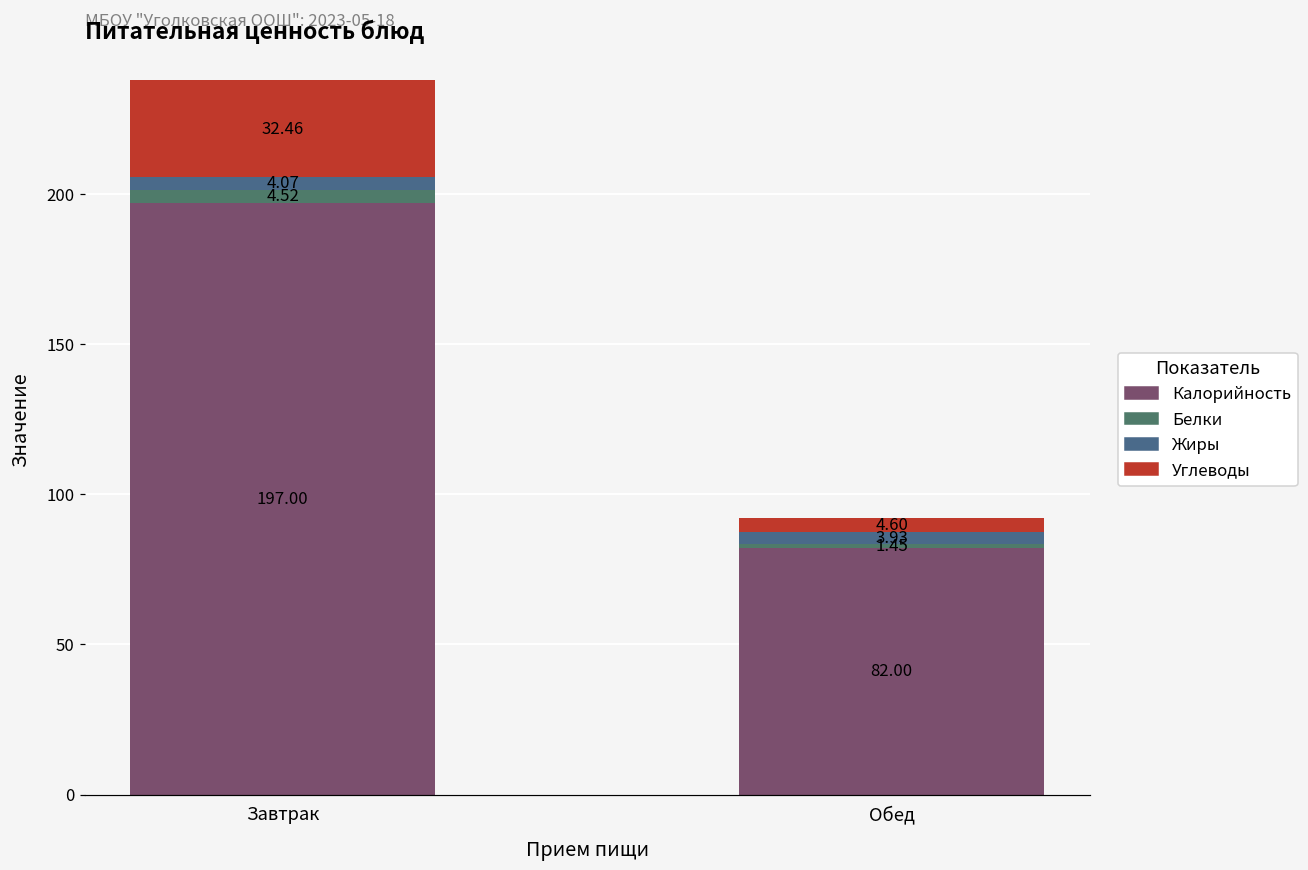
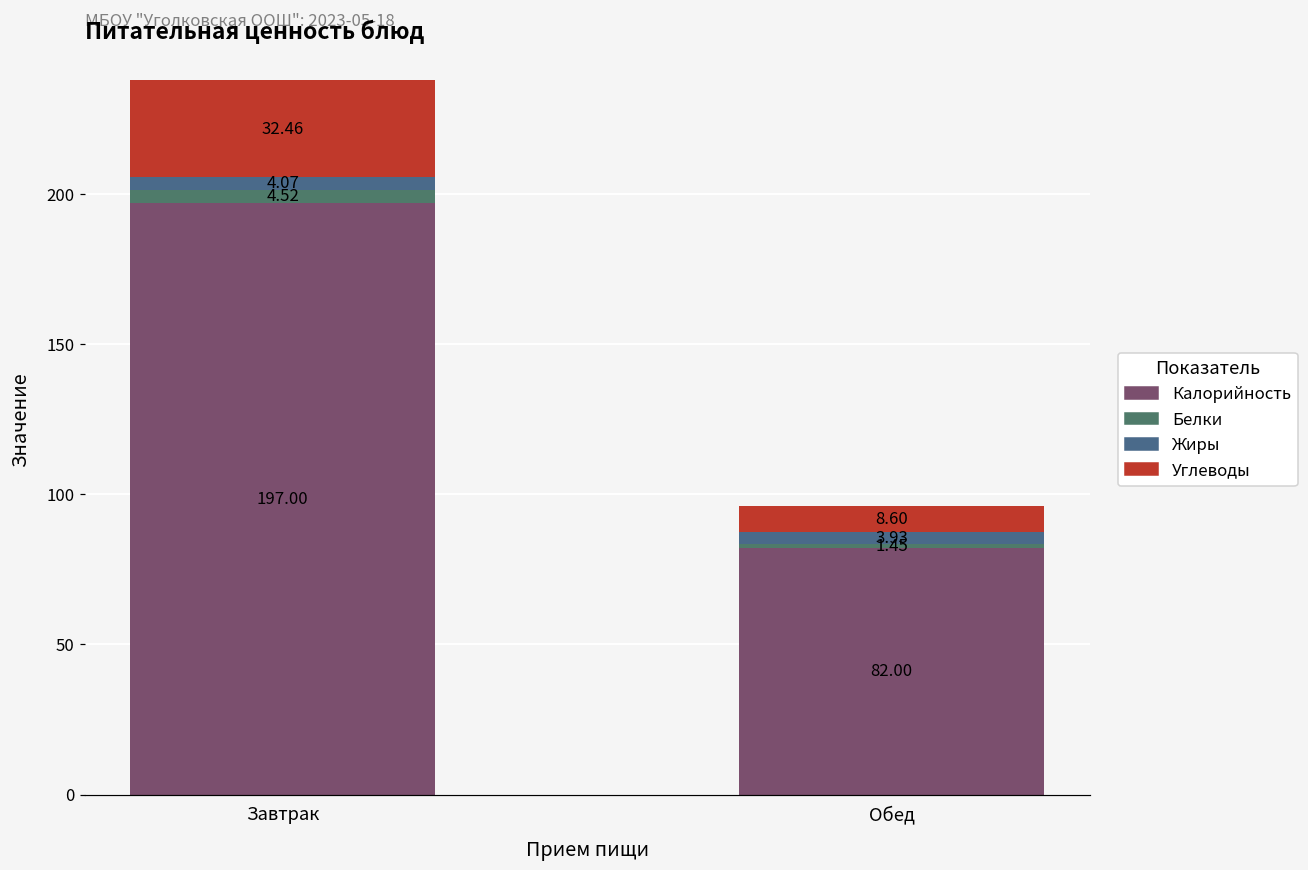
  {
    "Калорийность": {
      "Завтрак": 197.00,
      "Обед": 82.00
    },
    "Углеводы": {
      "Завтрак": 32.46,
-     "Обед": 4.60
+     "Обед": 8.60
    }
  }
